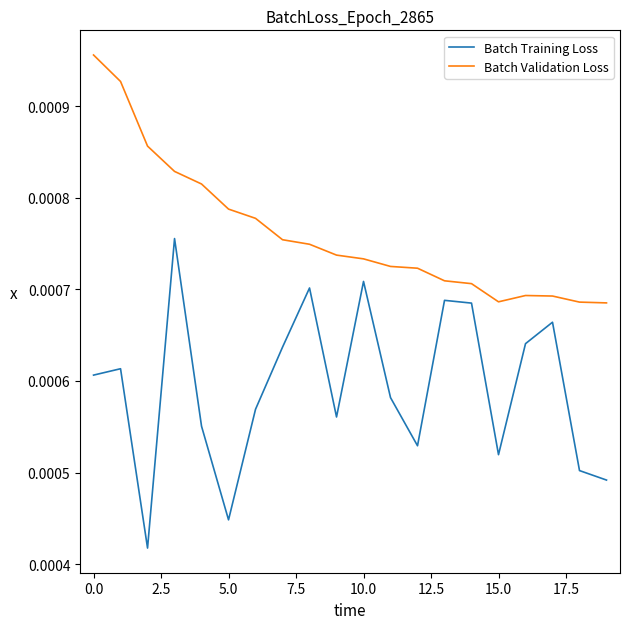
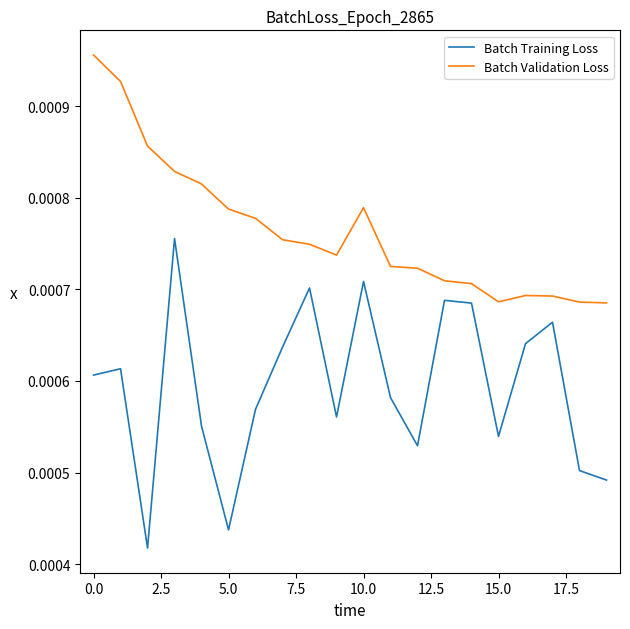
  {
    "Batch Training Loss": {
      "0.0": 0.00061,
-     "5.0": 0.00045,
+     "5.0": 0.00044,
      "10.0": 0.00071,
-     "15.0": 0.00052
+     "15.0": 0.00054
    },
    "Batch Validation Loss": {
      "0.0": 0.00096,
      "5.0": 0.00079,
-     "10.0": 0.00073,
+     "10.0": 0.00079,
      "15.0": 0.00069
    }
  }
